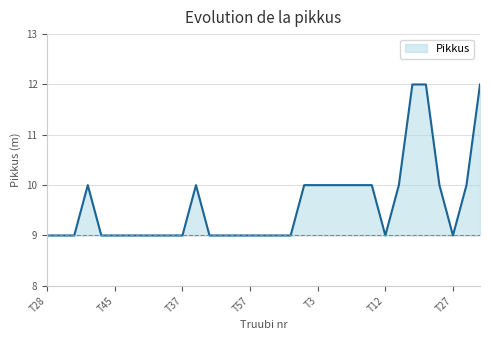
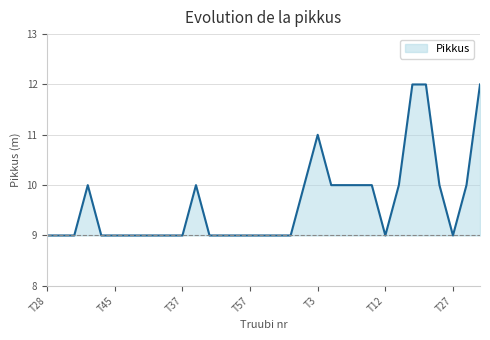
  {
    "T28": 9,
    "T45": 9,
    "T37": 9,
    "T57": 9,
-   "T3": 10,
+   "T3": 11,
    "T12": 9,
    "T27": 9
  }
